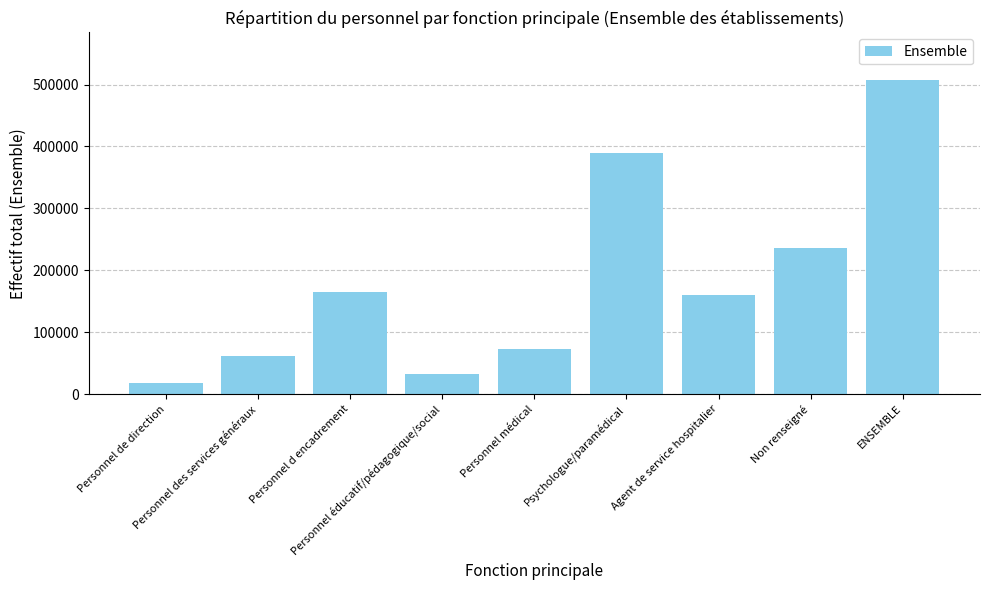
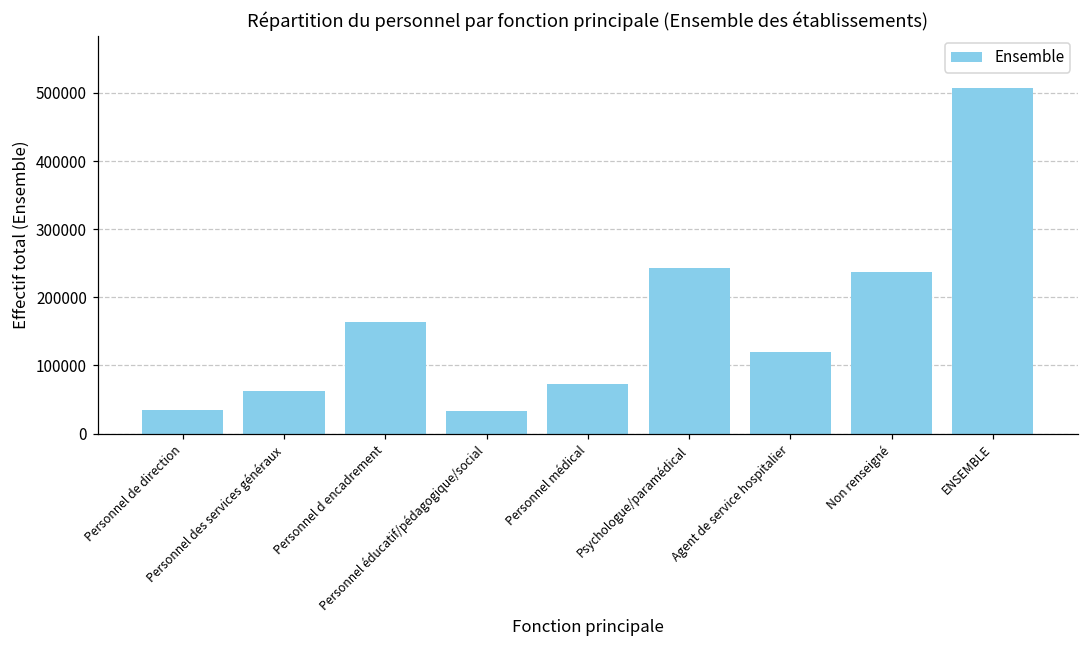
  {
-   "Personnel de direction": 20000,
+   "Personnel de direction": 30000,
    "Personnel des services généraux": 60000,
    "Personnel d encadrement": 160000,
    "Personnel éducatif/pédagogique/social": 30000,
    "Personnel médical": 70000,
-   "Psychologue/paramédical": 390000,
-   "Agent de service hospitalier": 160000,
+   "Psychologue/paramédical": 240000,
+   "Agent de service hospitalier": 120000,
    "Non renseigné": 240000,
    "ENSEMBLE": 510000
  }
